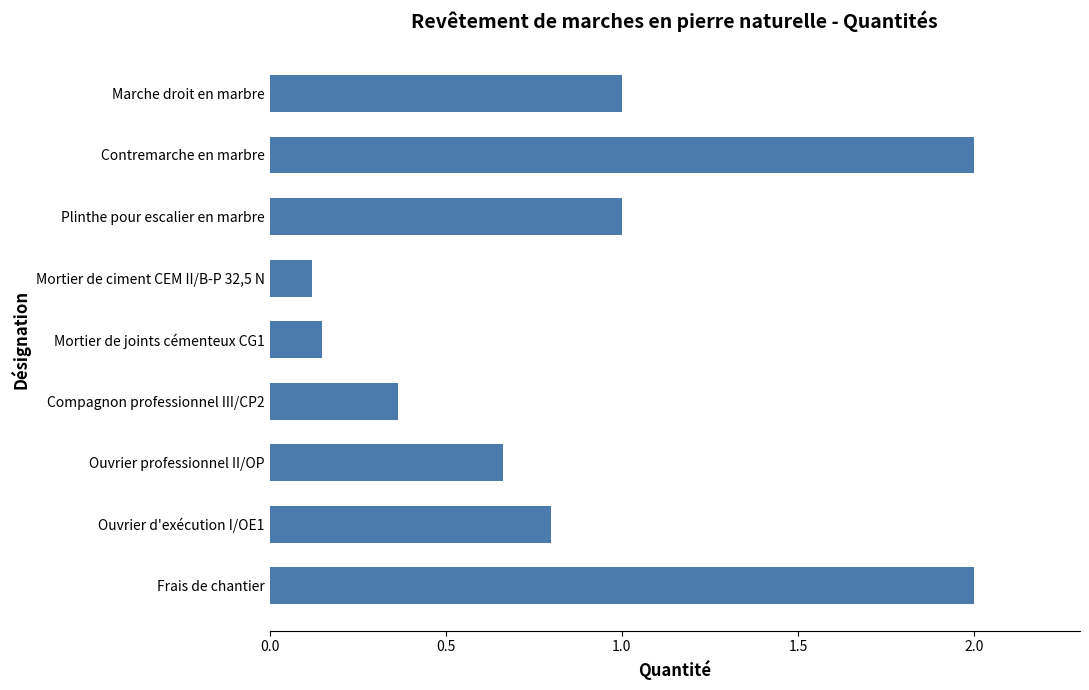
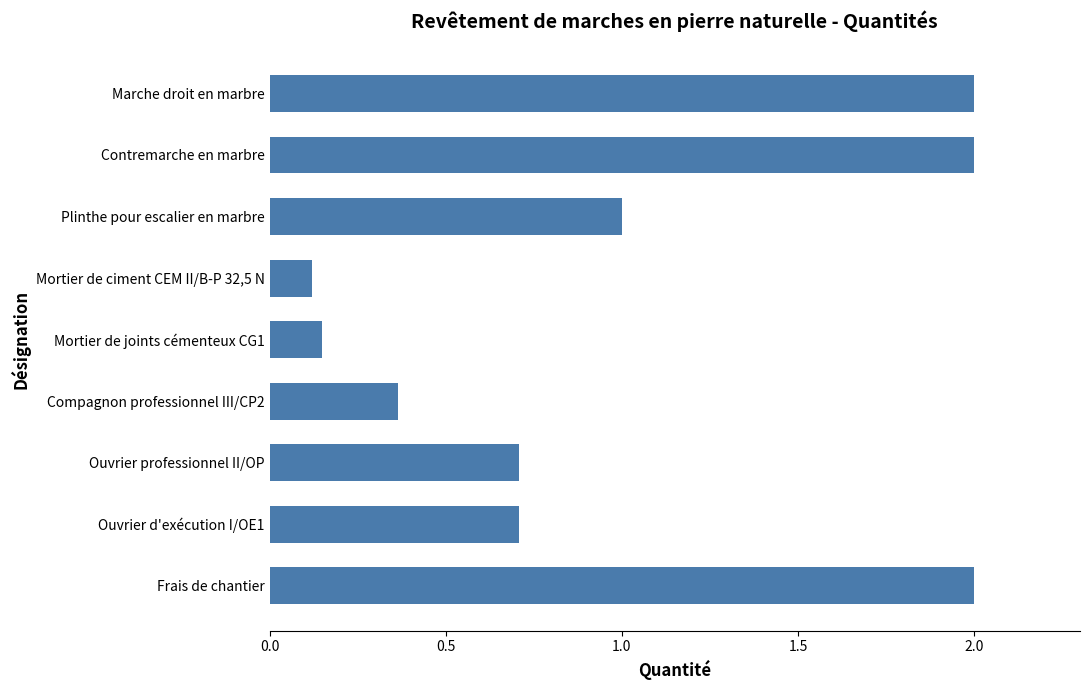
  {
-   "Marche droit en marbre": 1,
+   "Marche droit en marbre": 2,
    "Contremarche en marbre": 2.00,
    "Plinthe pour escalier en marbre": 1.00,
    "Mortier de ciment CEM II/B-P 32,5 N": 0.12,
    "Mortier de joints cémenteux CG1": 0.15,
    "Compagnon professionnel III/CP2": 0.36,
-   "Ouvrier professionnel II/OP": 0.66,
-   "Ouvrier d'exécution I/OE1": 0.80,
+   "Ouvrier professionnel II/OP": 0.71,
+   "Ouvrier d'exécution I/OE1": 0.71,
    "Frais de chantier": 2.00
  }
